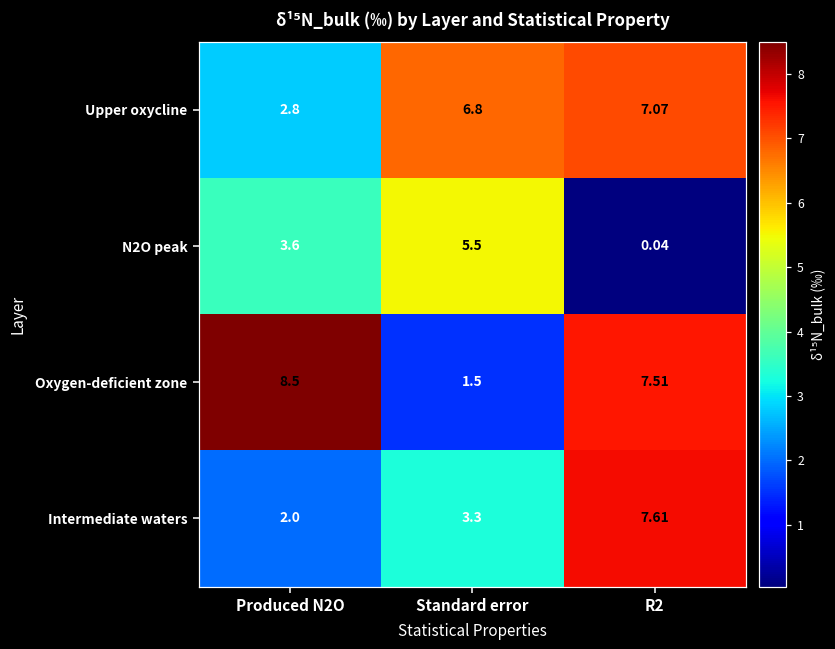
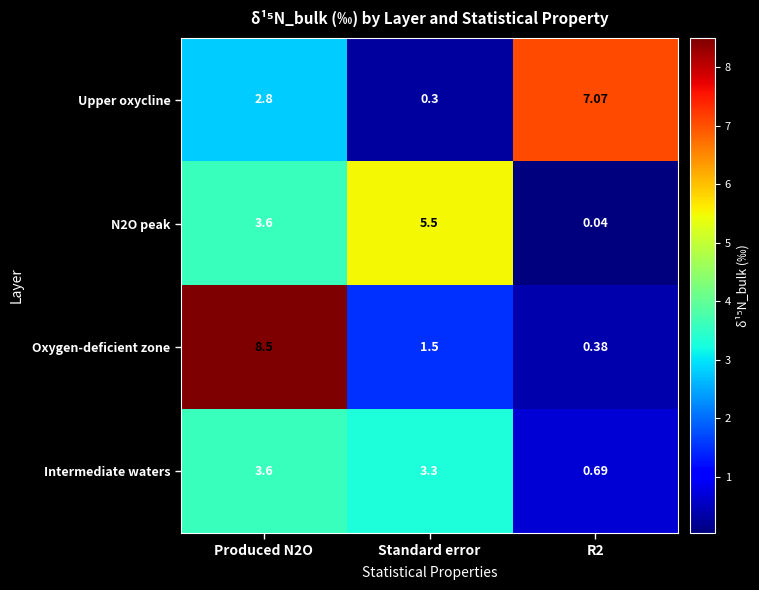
  {
    "Upper oxycline": {
      "Produced N2O": 2.8,
-     "Standard error": 6.8,
+     "Standard error": 0.3,
      "R2": 7.07
    },
    "N2O peak": {
      "Produced N2O": 3.6,
      "Standard error": 5.5,
      "R2": 0.04
    },
    "Oxygen-deficient zone": {
      "Produced N2O": 8.5,
      "Standard error": 1.5,
-     "R2": 7.51
+     "R2": 0.38
    },
    "Intermediate waters": {
-     "Produced N2O": 2.0,
+     "Produced N2O": 3.6,
      "Standard error": 3.3,
-     "R2": 7.61
+     "R2": 0.69
    }
  }
